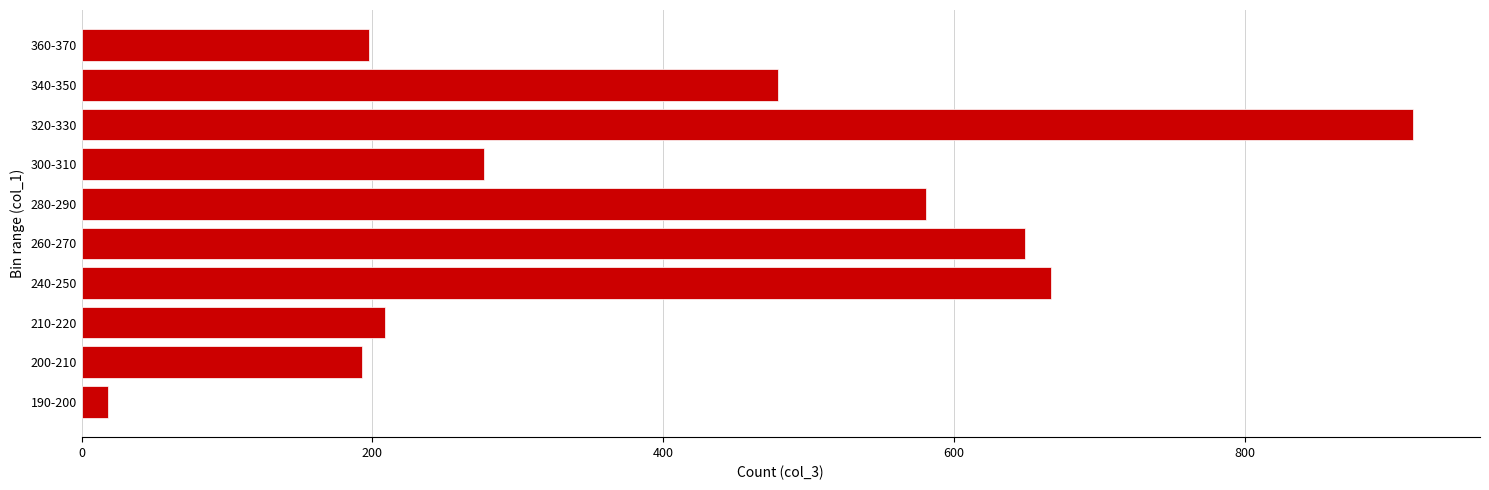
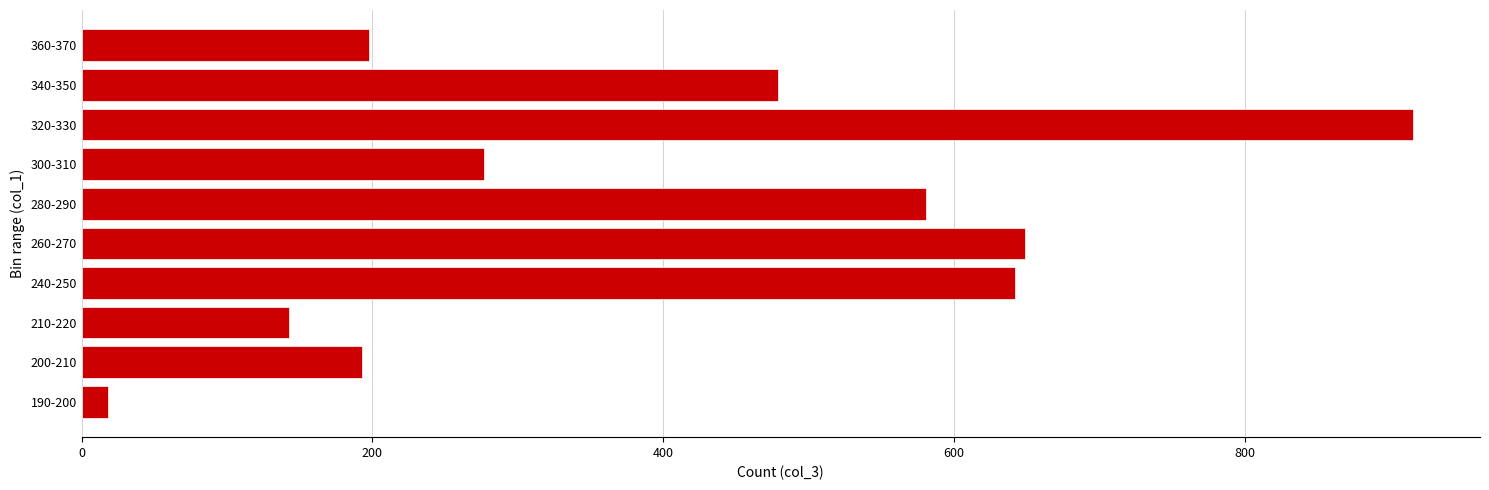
  {
    "360-370": 198,
    "340-350": 479,
    "320-330": 916,
    "300-310": 277,
    "280-290": 581,
    "260-270": 649,
-   "240-250": 667,
-   "210-220": 209,
+   "240-250": 642,
+   "210-220": 143,
    "200-210": 193,
    "190-200": 18
  }
